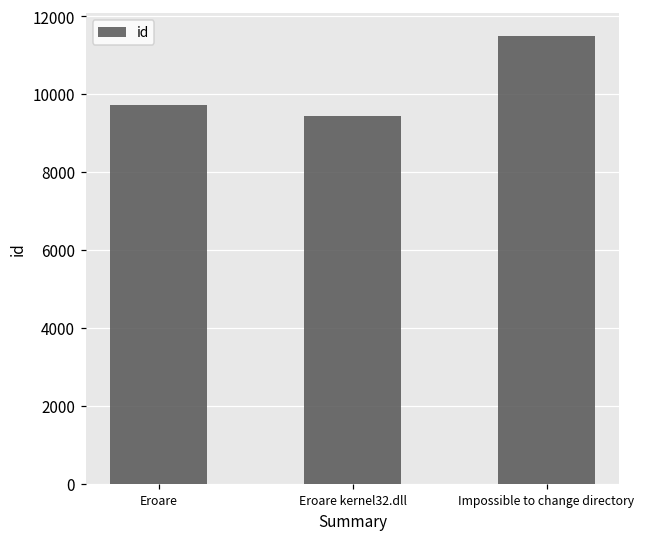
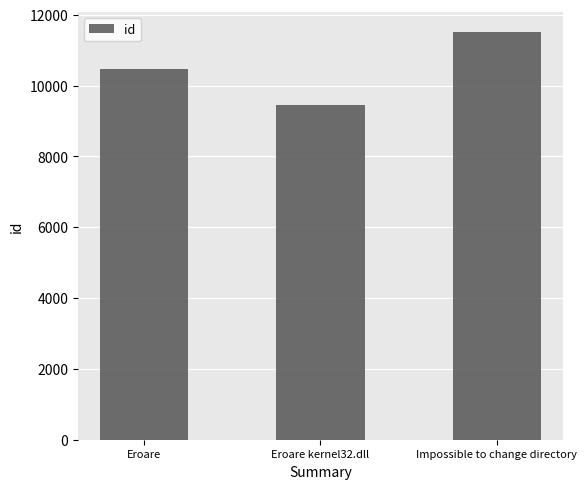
  {
-   "Eroare": 9700,
+   "Eroare": 10500,
    "Eroare kernel32.dll": 9400,
    "Impossible to change directory": 11500
  }
